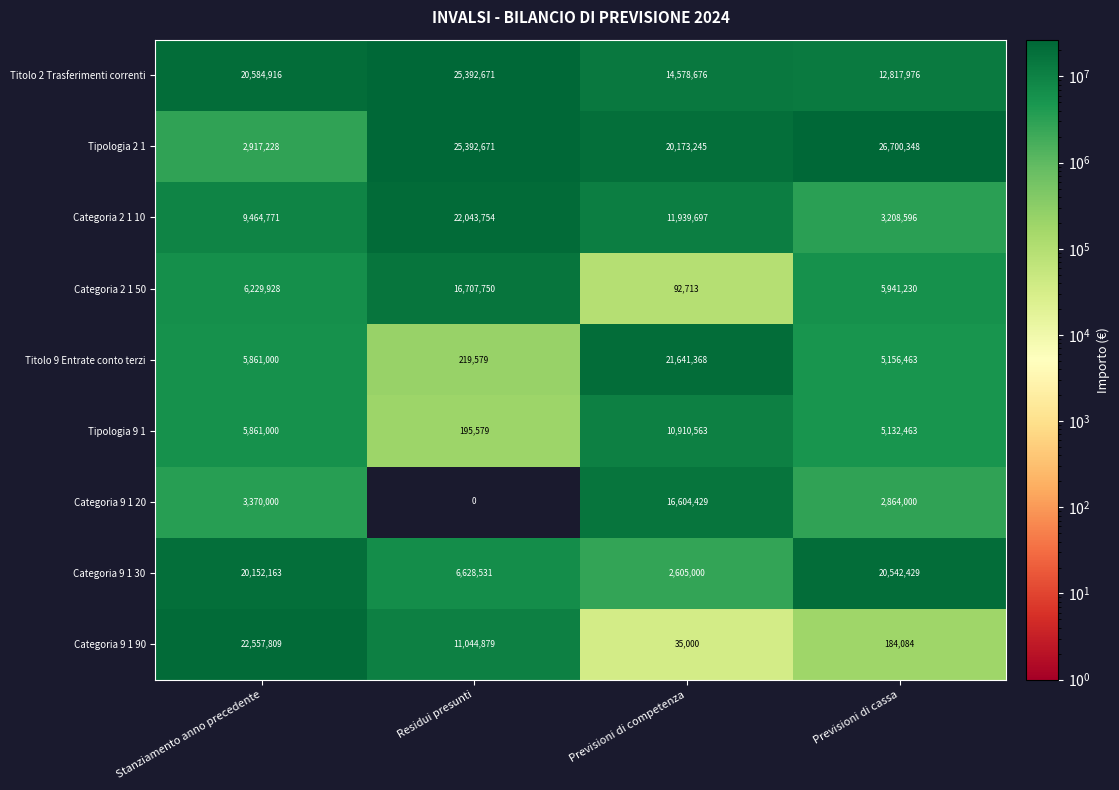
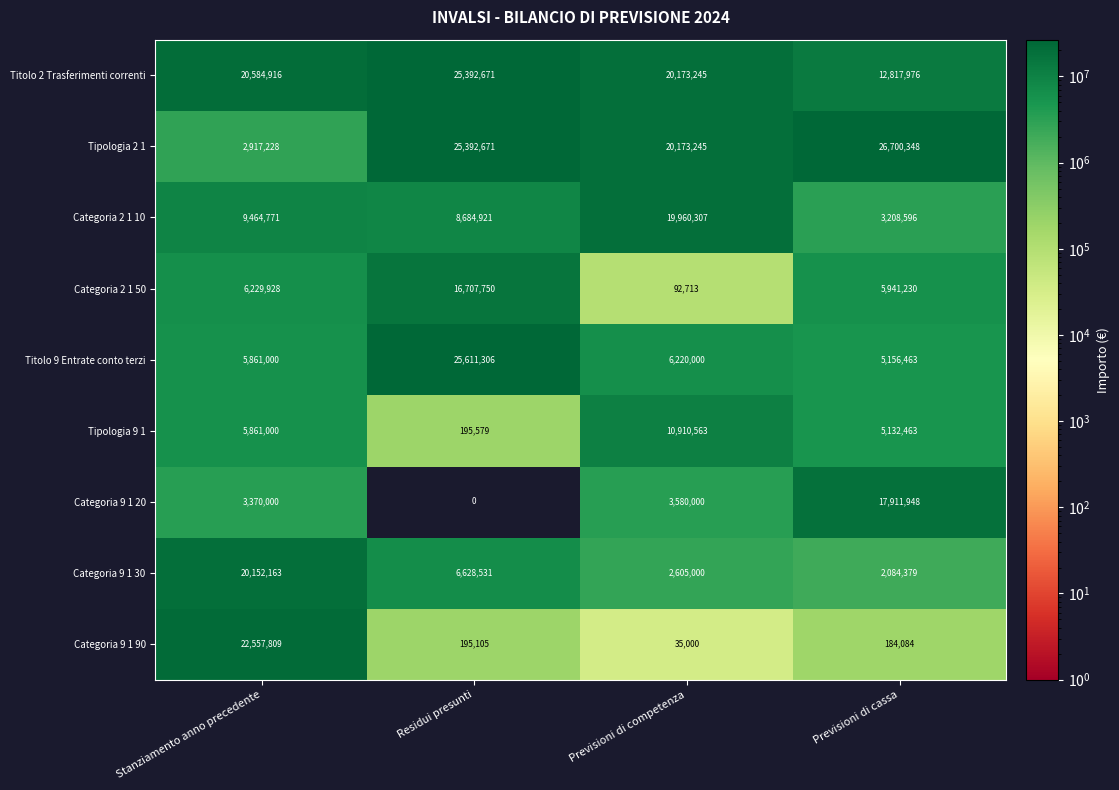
  {
    "Titolo 2 Trasferimenti correnti": {
      "Stanziamento anno precedente": "20,584,916",
      "Residui presunti": "25,392,671",
-     "Previsioni di competenza": "14,578,676",
+     "Previsioni di competenza": "20,173,245",
      "Previsioni di cassa": "12,817,976"
    },
    "Tipologia 2 1": {
      "Stanziamento anno precedente": "2,917,228",
      "Residui presunti": "25,392,671",
      "Previsioni di competenza": "20,173,245",
      "Previsioni di cassa": "26,700,348"
    },
    "Categoria 2 1 10": {
      "Stanziamento anno precedente": "9,464,771",
-     "Residui presunti": "22,043,754",
-     "Previsioni di competenza": "11,939,697",
+     "Residui presunti": "8,684,921",
+     "Previsioni di competenza": "19,960,307",
      "Previsioni di cassa": "3,208,596"
    },
    "Categoria 2 1 50": {
      "Stanziamento anno precedente": "6,229,928",
      "Residui presunti": "16,707,750",
      "Previsioni di competenza": "92,713",
      "Previsioni di cassa": "5,941,230"
    },
    "Titolo 9 Entrate conto terzi": {
      "Stanziamento anno precedente": "5,861,000",
-     "Residui presunti": "219,579",
-     "Previsioni di competenza": "21,641,368",
+     "Residui presunti": "25,611,306",
+     "Previsioni di competenza": "6,220,000",
      "Previsioni di cassa": "5,156,463"
    },
    "Tipologia 9 1": {
      "Stanziamento anno precedente": "5,861,000",
      "Residui presunti": "195,579",
      "Previsioni di competenza": "10,910,563",
      "Previsioni di cassa": "5,132,463"
    },
    "Categoria 9 1 20": {
      "Stanziamento anno precedente": "3,370,000",
      "Residui presunti": "0",
-     "Previsioni di competenza": "16,604,429",
-     "Previsioni di cassa": "2,864,000"
+     "Previsioni di competenza": "3,580,000",
+     "Previsioni di cassa": "17,911,948"
    },
    "Categoria 9 1 30": {
      "Stanziamento anno precedente": "20,152,163",
      "Residui presunti": "6,628,531",
      "Previsioni di competenza": "2,605,000",
-     "Previsioni di cassa": "20,542,429"
+     "Previsioni di cassa": "2,084,379"
    },
    "Categoria 9 1 90": {
      "Stanziamento anno precedente": "22,557,809",
-     "Residui presunti": "11,044,879",
+     "Residui presunti": "195,105",
      "Previsioni di competenza": "35,000",
      "Previsioni di cassa": "184,084"
    }
  }
